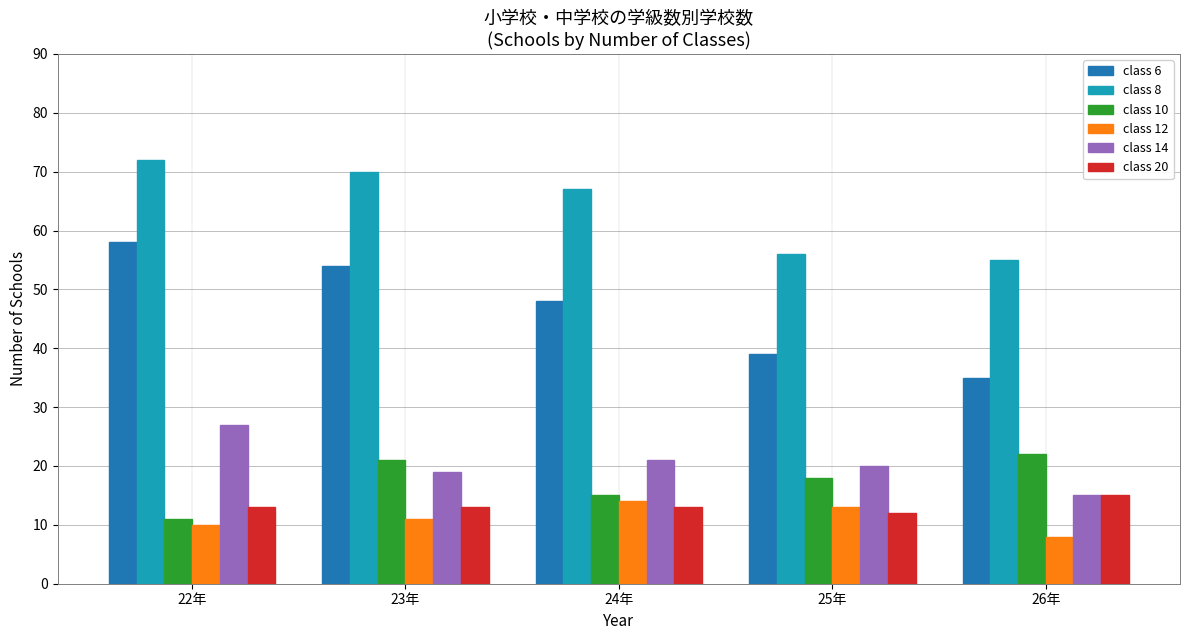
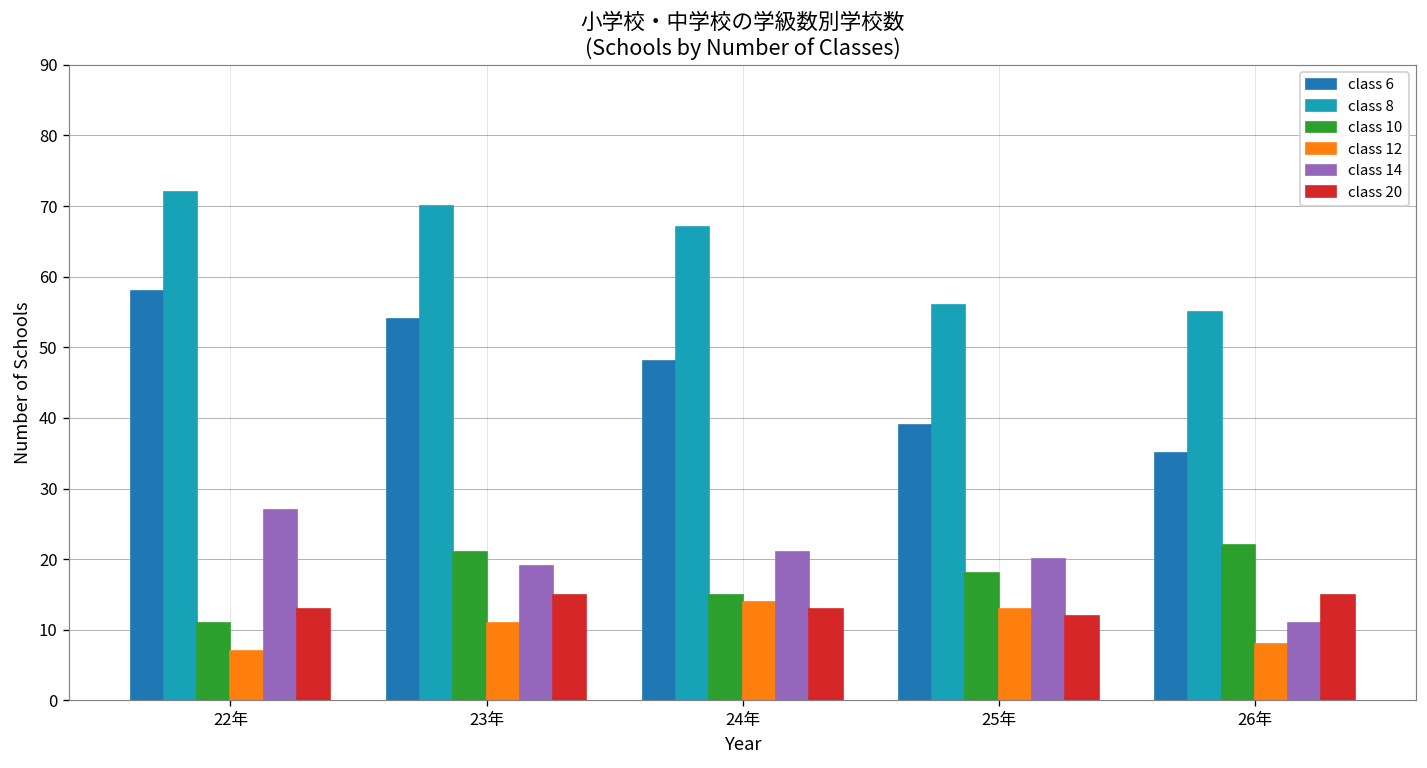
  {
    "class 10": {
      "22年": 11,
      "23年": 21,
      "24年": 15,
      "25年": 18,
      "26年": 22
    },
    "class 12": {
-     "22年": 10,
+     "22年": 7,
      "23年": 11,
      "24年": 14,
      "25年": 13,
      "26年": 8
    },
    "class 14": {
      "22年": 27,
      "23年": 19,
      "24年": 21,
      "25年": 20,
-     "26年": 15
+     "26年": 11
    },
    "class 20": {
      "22年": 13,
-     "23年": 13,
+     "23年": 15,
      "24年": 13,
      "25年": 12,
      "26年": 15
    }
  }
